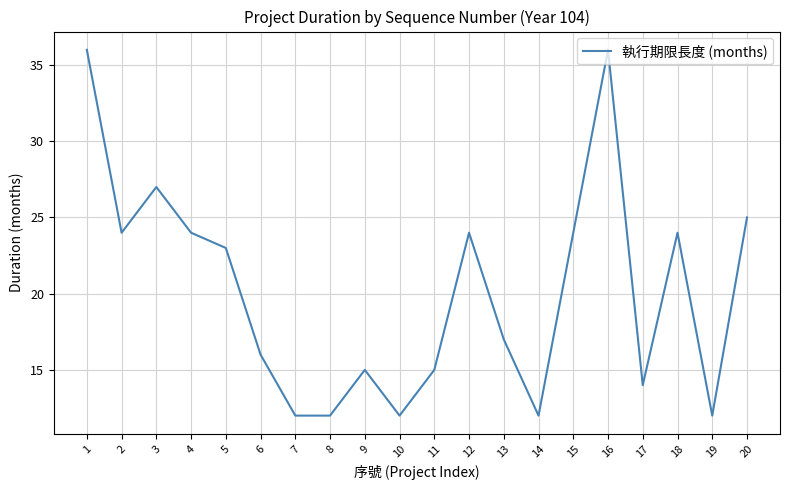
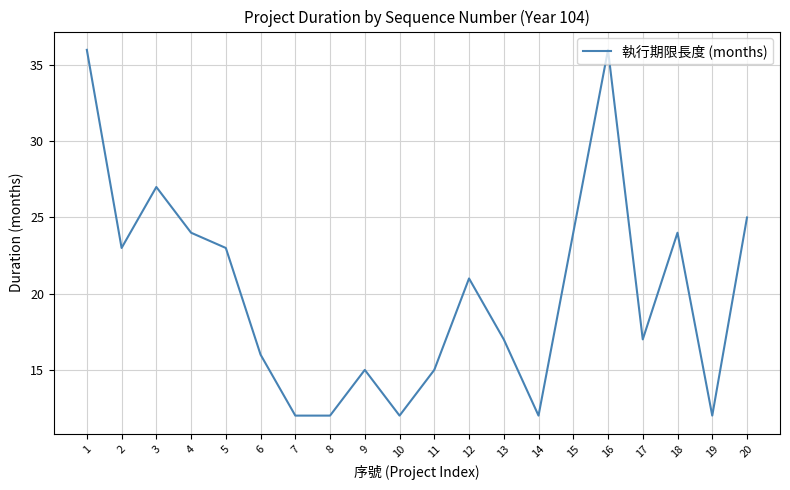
  {
    "1": 36,
-   "2": 24,
+   "2": 23,
    "3": 27,
    "4": 24,
    "5": 23,
    "6": 16,
    "7": 12,
    "8": 12,
    "9": 15,
    "10": 12,
    "11": 15,
-   "12": 24,
+   "12": 21,
    "13": 17,
    "14": 12,
    "15": 24,
-   "17": 14,
+   "17": 17,
    "18": 24,
    "19": 12,
    "20": 25
  }
